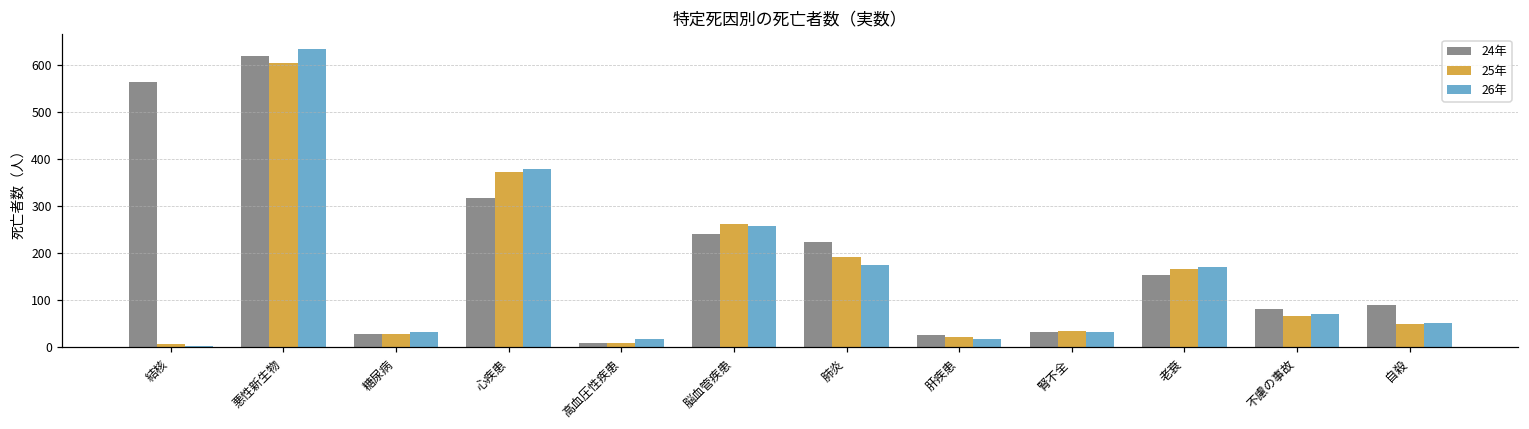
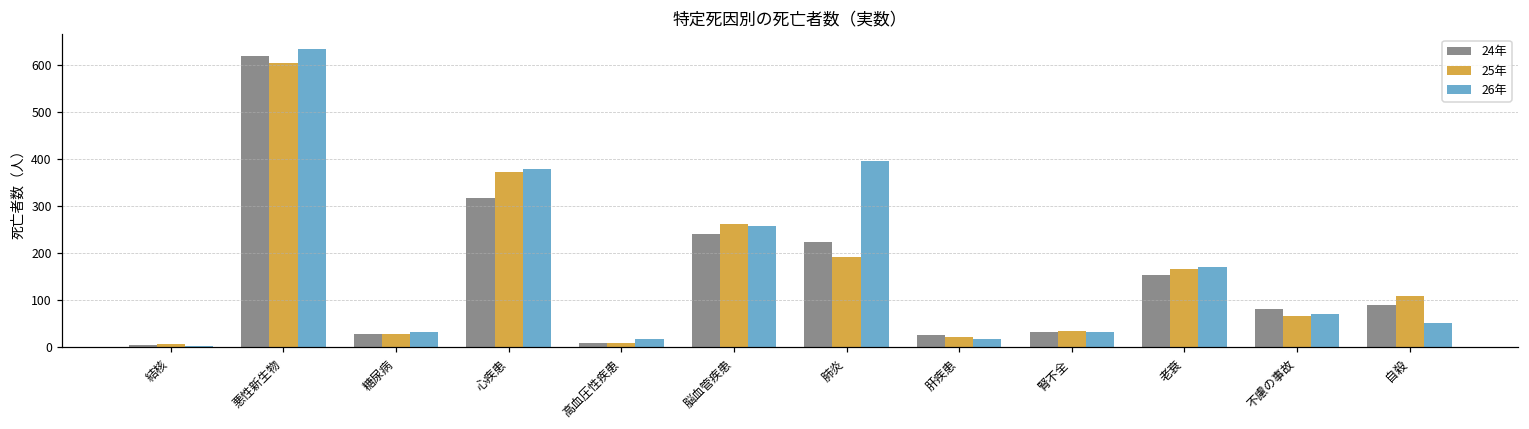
  {
    "24年": {
-     "結核": 560,
+     "結核": 0,
      "悪性新生物": 620,
      "糖尿病": 30,
      "心疾患": 320,
      "高血圧性疾患": 10,
      "脳血管疾患": 240,
      "肺炎": 230,
      "肝疾患": 30,
      "腎不全": 30,
      "老衰": 150,
      "不慮の事故": 80,
      "自殺": 90
    },
    "25年": {
      "結核": 10,
      "悪性新生物": 610,
      "糖尿病": 30,
      "心疾患": 370,
      "高血圧性疾患": 10,
      "脳血管疾患": 260,
      "肺炎": 190,
      "肝疾患": 20,
      "腎不全": 30,
      "老衰": 170,
      "不慮の事故": 70,
-     "自殺": 50
+     "自殺": 110
    },
    "26年": {
      "悪性新生物": 630,
      "糖尿病": 30,
      "心疾患": 380,
      "高血圧性疾患": 20,
      "脳血管疾患": 260,
-     "肺炎": 180,
+     "肺炎": 400,
      "肝疾患": 20,
      "腎不全": 30,
      "老衰": 170,
      "不慮の事故": 70,
      "自殺": 50
    }
  }
